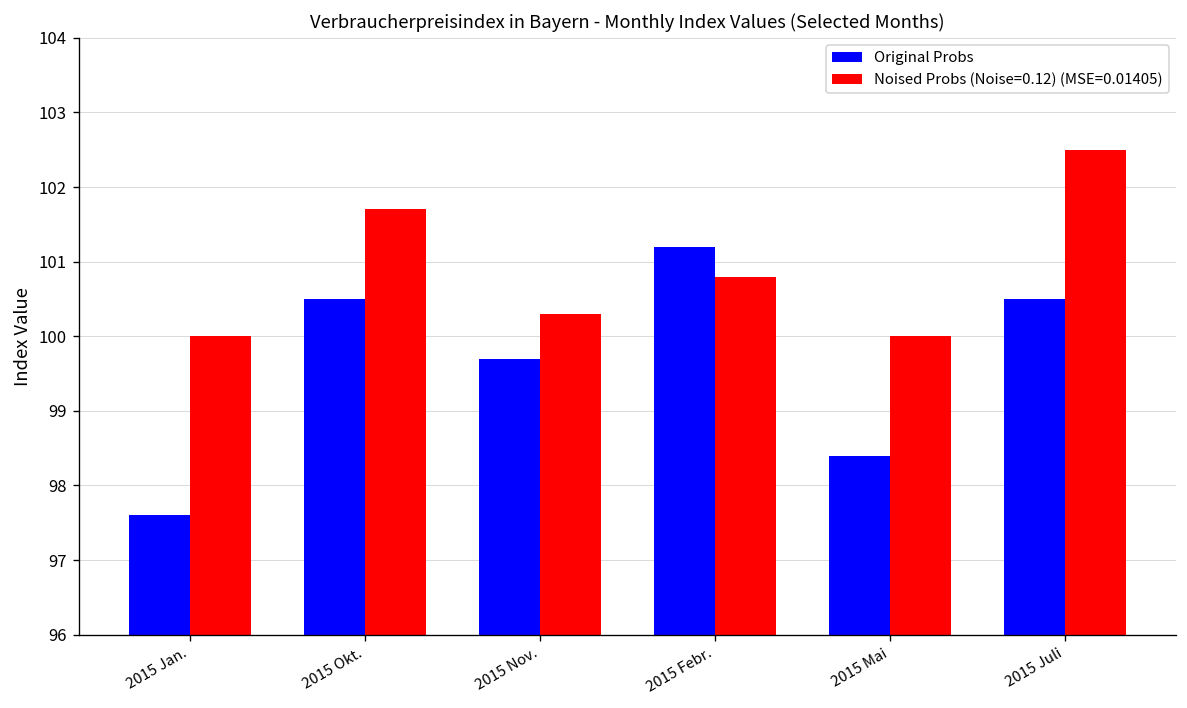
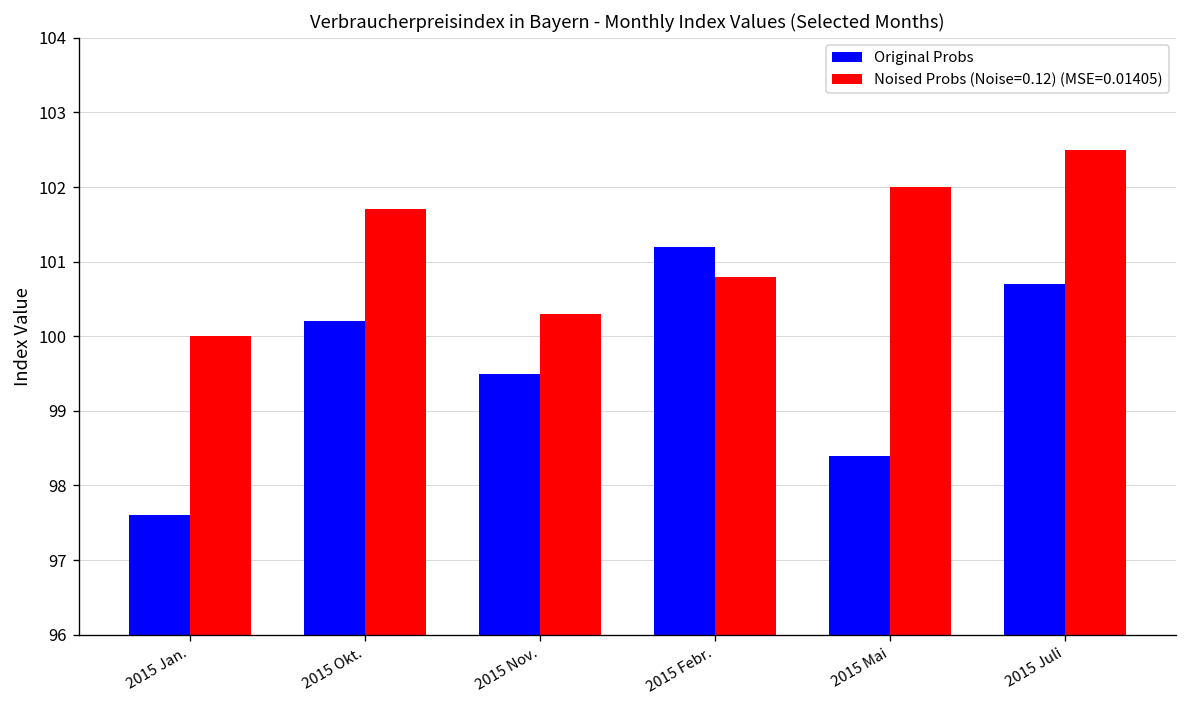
  {
    "Original Probs": {
      "2015 Jan.": 97.6,
-     "2015 Okt.": 100.5,
-     "2015 Nov.": 99.7,
+     "2015 Okt.": 100.2,
+     "2015 Nov.": 99.5,
      "2015 Febr.": 101.2,
      "2015 Mai": 98.4,
-     "2015 Juli": 100.5
+     "2015 Juli": 100.7
    },
    "Noised Probs (Noise=0.12) (MSE=0.01405)": {
      "2015 Jan.": 100,
      "2015 Okt.": 101.7,
      "2015 Nov.": 100.3,
      "2015 Febr.": 100.8,
-     "2015 Mai": 100,
+     "2015 Mai": 102,
      "2015 Juli": 102.5
    }
  }
